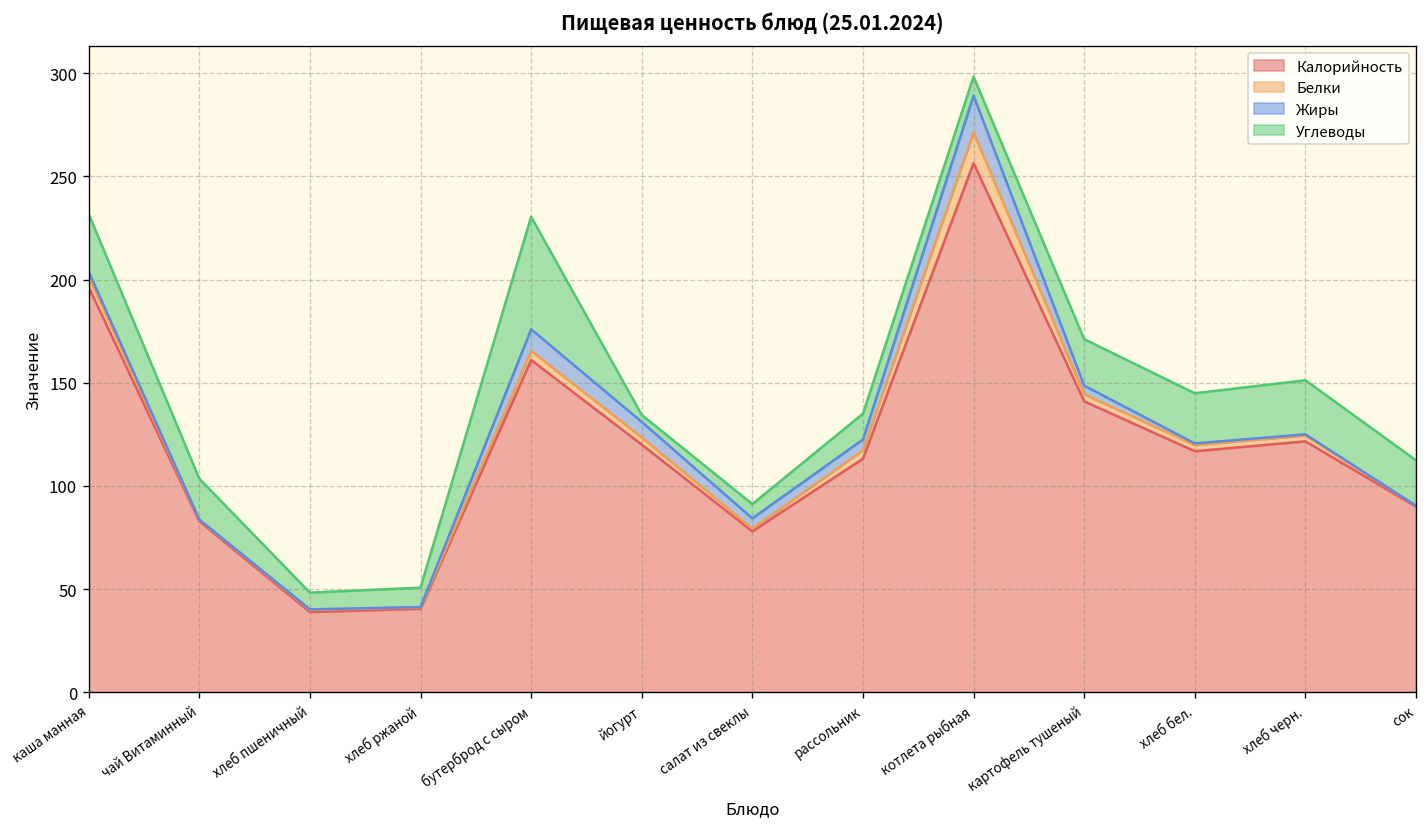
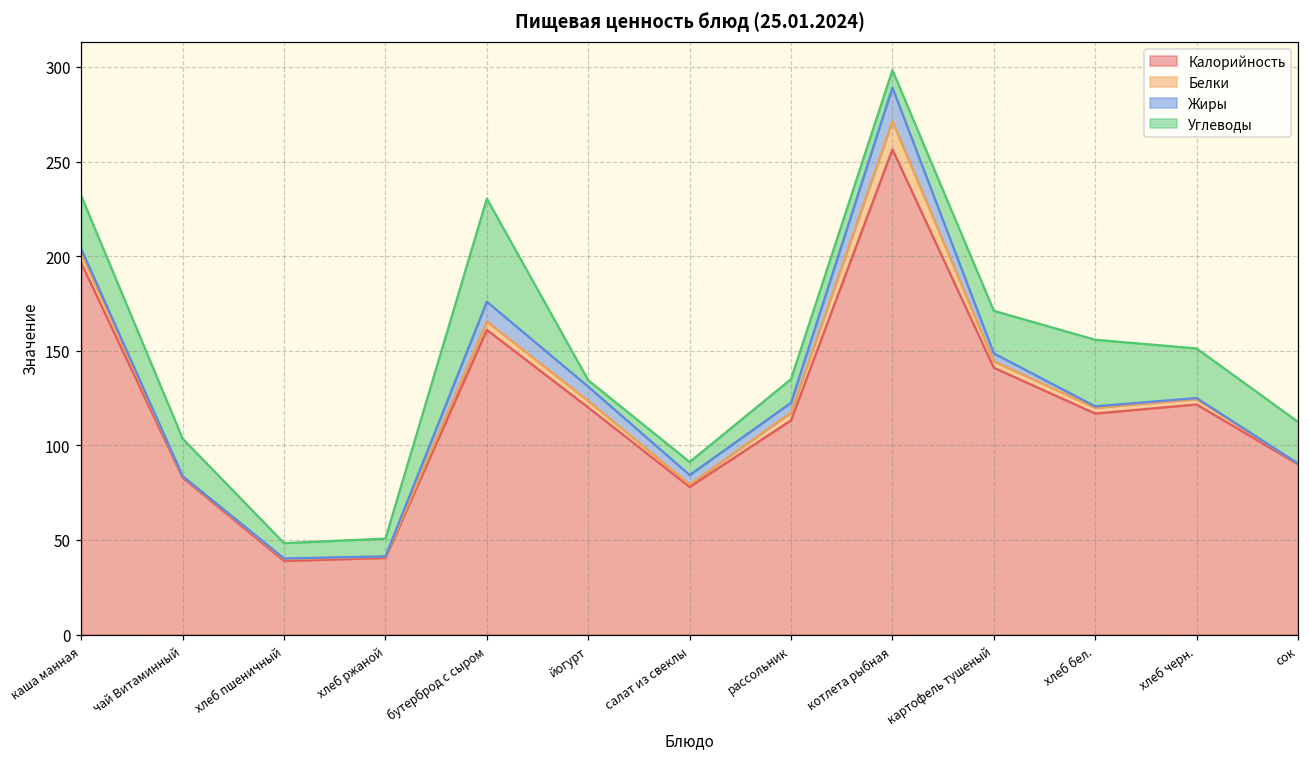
  {
    "Жиры": {
      "каша манная": 2,
      "бутерброд с сыром": 11,
      "йогурт": 8,
      "салат из свеклы": 5,
      "рассольник": 5,
      "котлета рыбная": 18,
      "картофель тушеный": 4
    },
    "Углеводы": {
      "каша манная": 28,
      "чай Витаминный": 20,
      "хлеб пшеничный": 8,
      "хлеб ржаной": 9,
      "бутерброд с сыром": 55,
      "йогурт": 3,
      "салат из свеклы": 7,
      "рассольник": 13,
      "котлета рыбная": 9,
      "картофель тушеный": 23,
-     "хлеб бел.": 24,
+     "хлеб бел.": 35,
      "хлеб черн.": 26,
      "сок": 22
    }
  }
